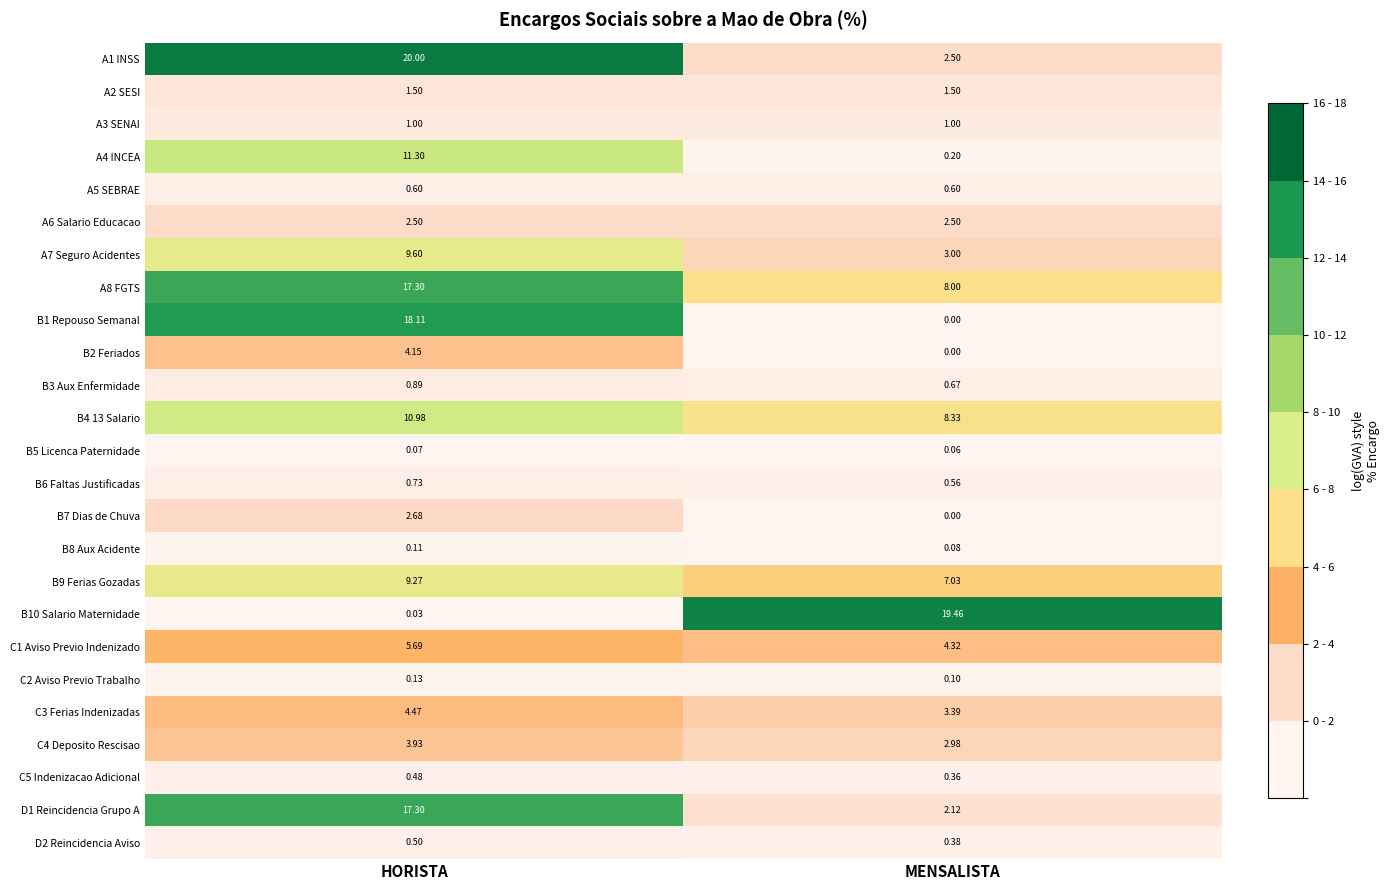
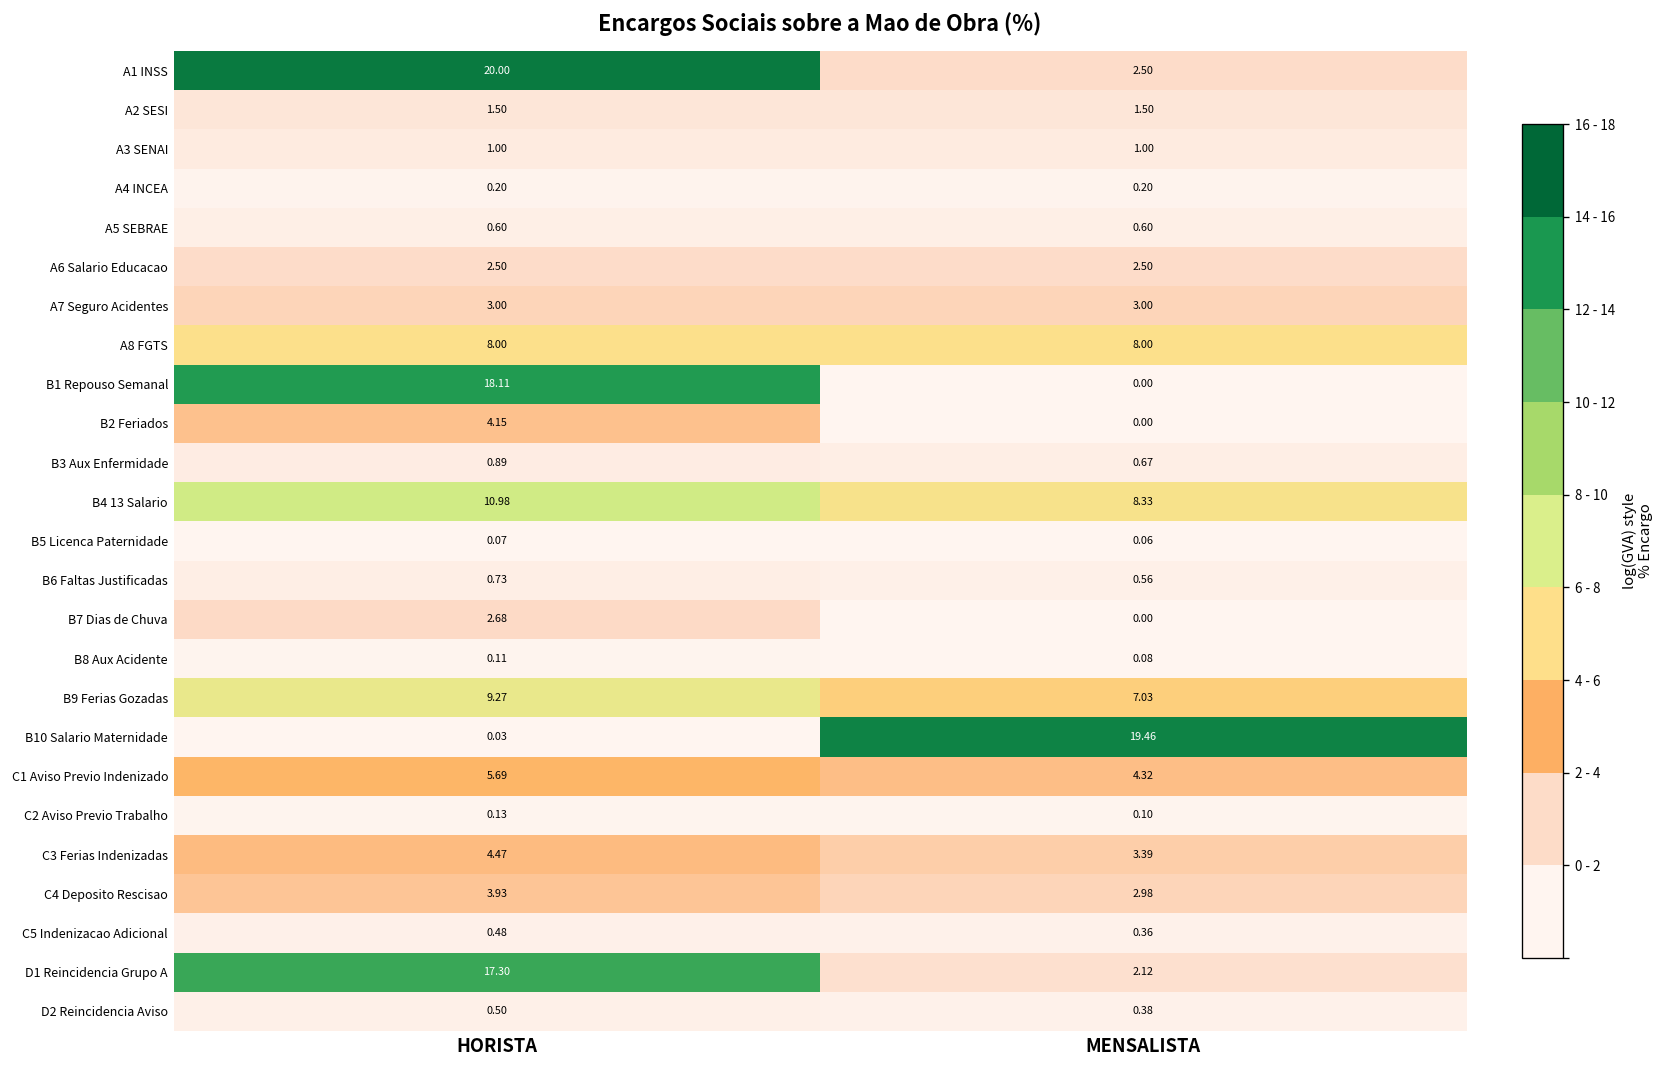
  {
    "A1 INSS": {
      "HORISTA": 20.00,
      "MENSALISTA": 2.50
    },
    "A2 SESI": {
      "HORISTA": 1.50,
      "MENSALISTA": 1.50
    },
    "A3 SENAI": {
      "HORISTA": 1.00,
      "MENSALISTA": 1.00
    },
    "A4 INCEA": {
-     "HORISTA": 11.30,
+     "HORISTA": 0.20,
      "MENSALISTA": 0.20
    },
    "A5 SEBRAE": {
      "HORISTA": 0.60,
      "MENSALISTA": 0.60
    },
    "A6 Salario Educacao": {
      "HORISTA": 2.50,
      "MENSALISTA": 2.50
    },
    "A7 Seguro Acidentes": {
-     "HORISTA": 9.60,
+     "HORISTA": 3.00,
      "MENSALISTA": 3.00
    },
    "A8 FGTS": {
-     "HORISTA": 17.30,
+     "HORISTA": 8.00,
      "MENSALISTA": 8.00
    },
    "B1 Repouso Semanal": {
      "HORISTA": 18.11,
      "MENSALISTA": 0.00
    },
    "B2 Feriados": {
      "HORISTA": 4.15,
      "MENSALISTA": 0.00
    },
    "B3 Aux Enfermidade": {
      "HORISTA": 0.89,
      "MENSALISTA": 0.67
    },
    "B4 13 Salario": {
      "HORISTA": 10.98,
      "MENSALISTA": 8.33
    },
    "B5 Licenca Paternidade": {
      "HORISTA": 0.07,
      "MENSALISTA": 0.06
    },
    "B6 Faltas Justificadas": {
      "HORISTA": 0.73,
      "MENSALISTA": 0.56
    },
    "B7 Dias de Chuva": {
      "HORISTA": 2.68,
      "MENSALISTA": 0.00
    },
    "B8 Aux Acidente": {
      "HORISTA": 0.11,
      "MENSALISTA": 0.08
    },
    "B9 Ferias Gozadas": {
      "HORISTA": 9.27,
      "MENSALISTA": 7.03
    },
    "B10 Salario Maternidade": {
      "HORISTA": 0.03,
      "MENSALISTA": 19.46
    },
    "C1 Aviso Previo Indenizado": {
      "HORISTA": 5.69,
      "MENSALISTA": 4.32
    },
    "C2 Aviso Previo Trabalho": {
      "HORISTA": 0.13,
      "MENSALISTA": 0.10
    },
    "C3 Ferias Indenizadas": {
      "HORISTA": 4.47,
      "MENSALISTA": 3.39
    },
    "C4 Deposito Rescisao": {
      "HORISTA": 3.93,
      "MENSALISTA": 2.98
    },
    "C5 Indenizacao Adicional": {
      "HORISTA": 0.48,
      "MENSALISTA": 0.36
    },
    "D1 Reincidencia Grupo A": {
      "HORISTA": 17.30,
      "MENSALISTA": 2.12
    },
    "D2 Reincidencia Aviso": {
      "HORISTA": 0.50,
      "MENSALISTA": 0.38
    }
  }
